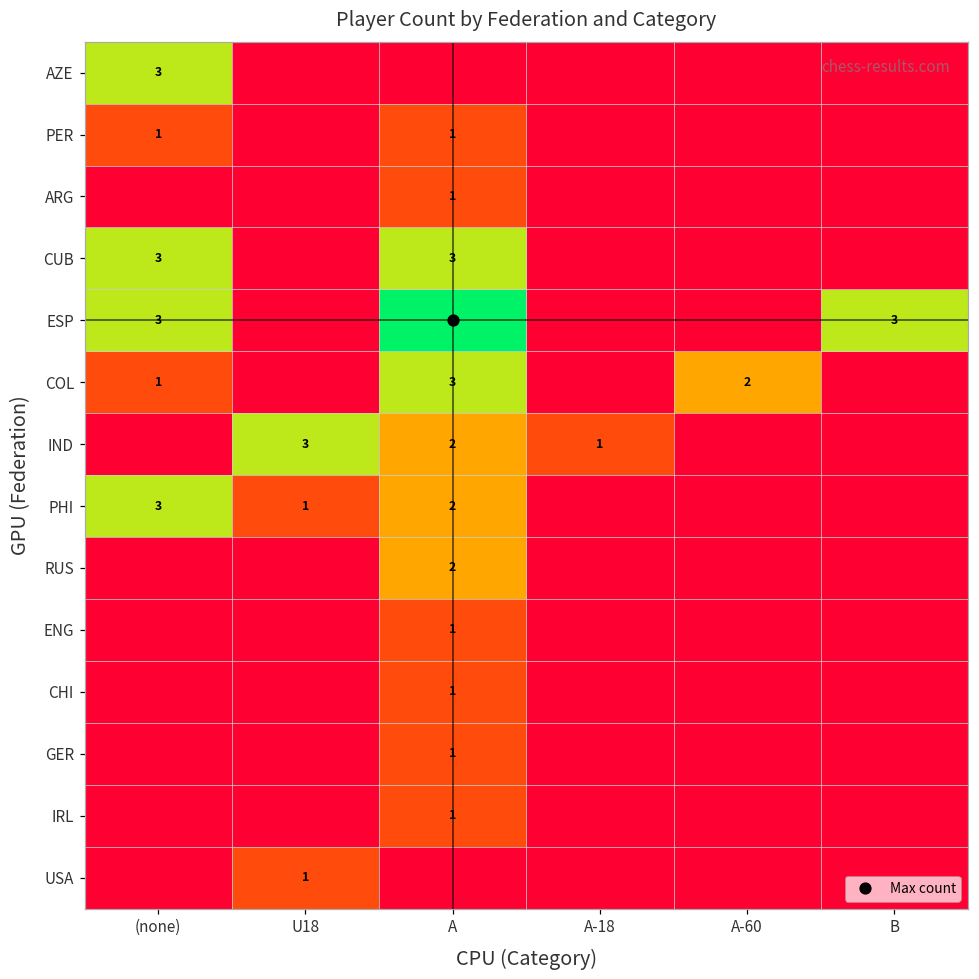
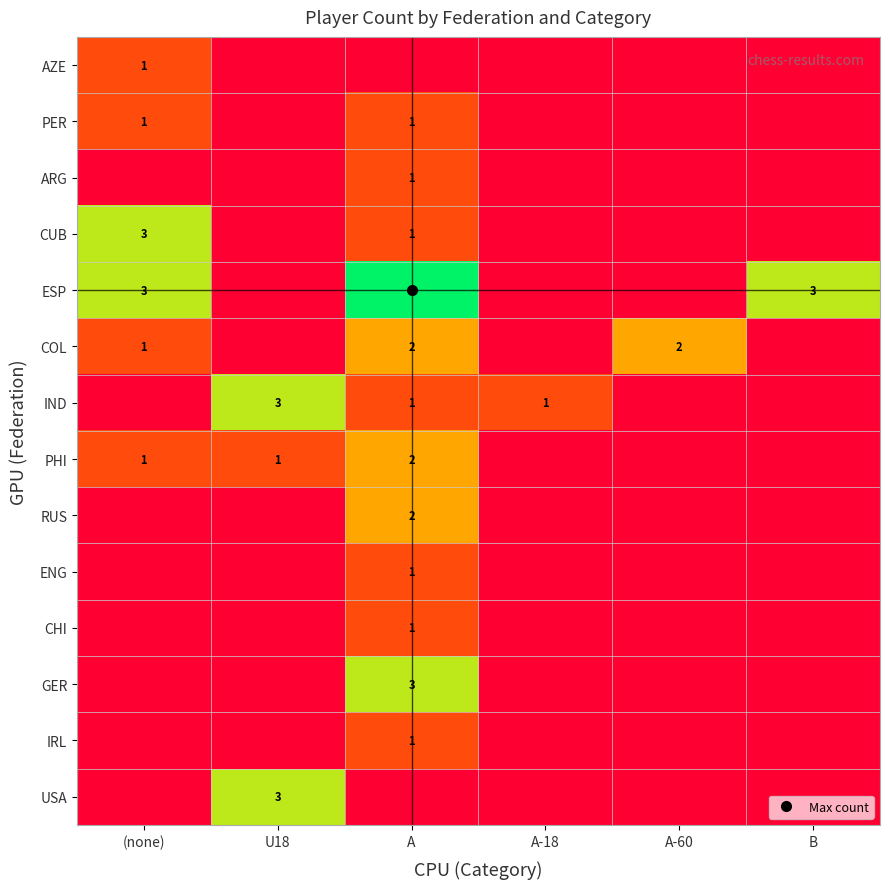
  {
    "AZE": {
-     "(none)": 3
+     "(none)": 1
    },
    "PER": {
      "(none)": 1,
      "A": 1
    },
    "ARG": {
      "A": 1
    },
    "CUB": {
      "(none)": 3,
-     "A": 3
+     "A": 1
    },
    "ESP": {
      "(none)": 3,
      "B": 3
    },
    "COL": {
      "(none)": 1,
-     "A": 3,
+     "A": 2,
      "A-60": 2
    },
    "IND": {
      "U18": 3,
-     "A": 2,
+     "A": 1,
      "A-18": 1
    },
    "PHI": {
-     "(none)": 3,
+     "(none)": 1,
      "U18": 1,
      "A": 2
    },
    "RUS": {
      "A": 2
    },
    "ENG": {
      "A": 1
    },
    "CHI": {
      "A": 1
    },
    "GER": {
-     "A": 1
+     "A": 3
    },
    "IRL": {
      "A": 1
    },
    "USA": {
-     "U18": 1
+     "U18": 3
    }
  }
